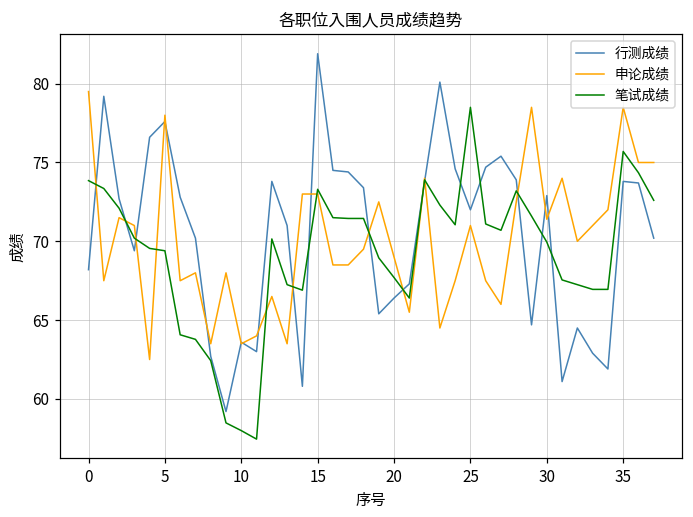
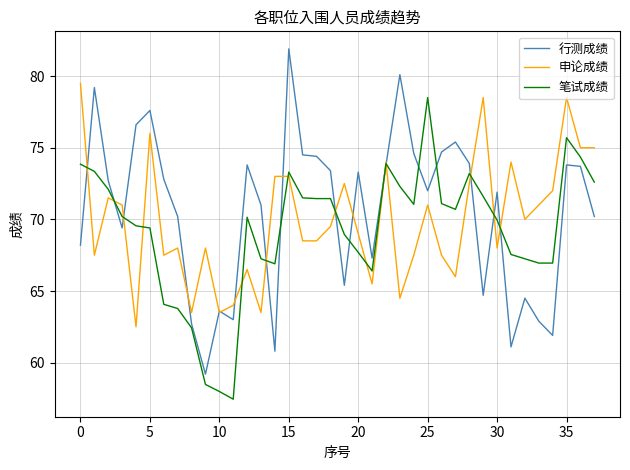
  {
    "行测成绩": {
      "0": 68.2,
      "5": 77.6,
      "15": 81.9,
-     "20": 66.4,
+     "20": 73.3,
      "25": 72.0,
-     "30": 72.9,
+     "30": 71.9,
      "35": 73.8
    },
    "申论成绩": {
      "0": 79.5,
-     "5": 78,
+     "5": 76,
      "15": 73.0,
      "20": 69.0,
      "25": 71.0,
-     "30": 71.4
+     "30": 68.0
    },
    "笔试成绩": {
      "0": 73.9,
      "5": 69.4,
      "10": 58.0,
      "15": 73.3,
      "20": 67.7,
      "25": 78.5,
      "30": 70.0,
      "35": 75.7
    }
  }
